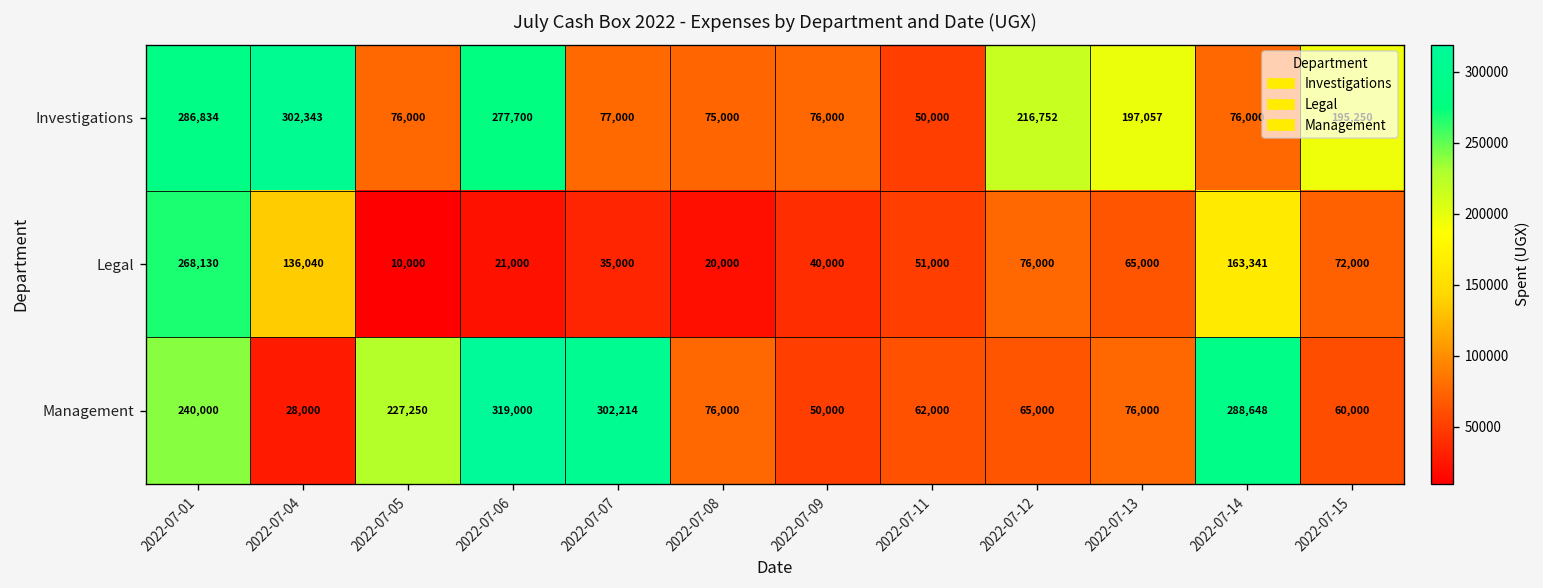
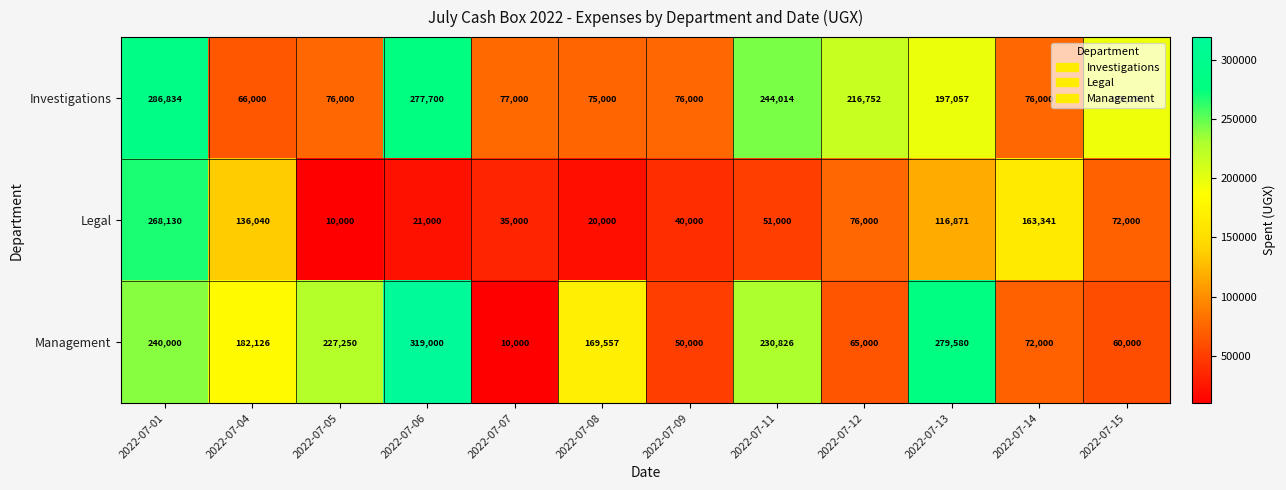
  {
    "Investigations": {
      "2022-07-01": "286,834",
-     "2022-07-04": "302,343",
+     "2022-07-04": "66,000",
      "2022-07-05": "76,000",
      "2022-07-06": "277,700",
      "2022-07-07": "77,000",
      "2022-07-08": "75,000",
      "2022-07-09": "76,000",
-     "2022-07-11": "50,000",
+     "2022-07-11": "244,014",
      "2022-07-12": "216,752",
      "2022-07-13": "197,057"
    },
    "Legal": {
      "2022-07-01": "268,130",
      "2022-07-04": "136,040",
      "2022-07-05": "10,000",
      "2022-07-06": "21,000",
      "2022-07-07": "35,000",
      "2022-07-08": "20,000",
      "2022-07-09": "40,000",
      "2022-07-11": "51,000",
      "2022-07-12": "76,000",
-     "2022-07-13": "65,000",
+     "2022-07-13": "116,871",
      "2022-07-14": "163,341",
      "2022-07-15": "72,000"
    },
    "Management": {
      "2022-07-01": "240,000",
-     "2022-07-04": "28,000",
+     "2022-07-04": "182,126",
      "2022-07-05": "227,250",
      "2022-07-06": "319,000",
-     "2022-07-07": "302,214",
-     "2022-07-08": "76,000",
+     "2022-07-07": "10,000",
+     "2022-07-08": "169,557",
      "2022-07-09": "50,000",
-     "2022-07-11": "62,000",
+     "2022-07-11": "230,826",
      "2022-07-12": "65,000",
-     "2022-07-13": "76,000",
-     "2022-07-14": "288,648",
+     "2022-07-13": "279,580",
+     "2022-07-14": "72,000",
      "2022-07-15": "60,000"
    }
  }
